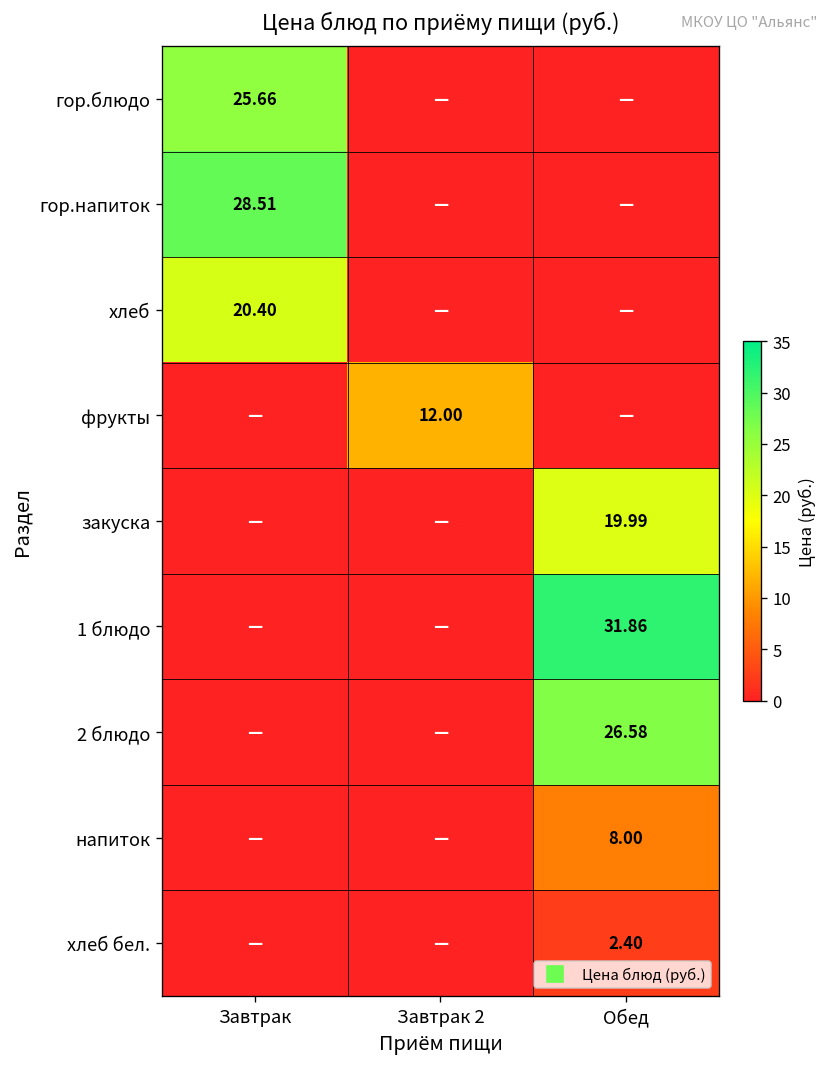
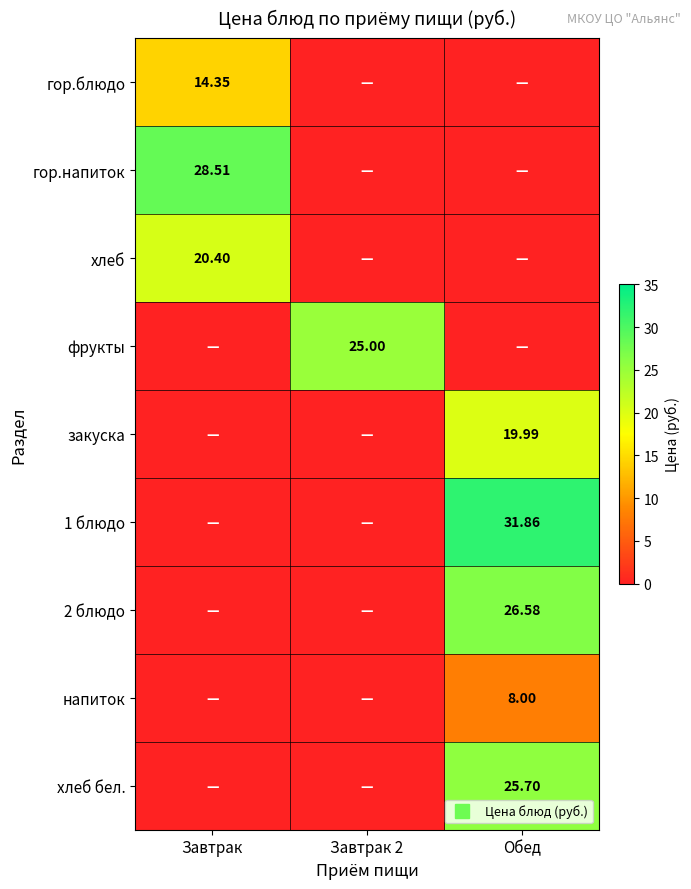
  {
    "гор.блюдо": {
-     "Завтрак": 25.66
+     "Завтрак": 14.35
    },
    "гор.напиток": {
      "Завтрак": 28.51
    },
    "хлеб": {
      "Завтрак": 20.40
    },
    "фрукты": {
-     "Завтрак 2": 12.00
+     "Завтрак 2": 25.00
    },
    "закуска": {
      "Обед": 19.99
    },
    "1 блюдо": {
      "Обед": 31.86
    },
    "2 блюдо": {
      "Обед": 26.58
    },
    "напиток": {
      "Обед": 8.00
    },
    "хлеб бел.": {
-     "Обед": 2.40
+     "Обед": 25.70
    }
  }
